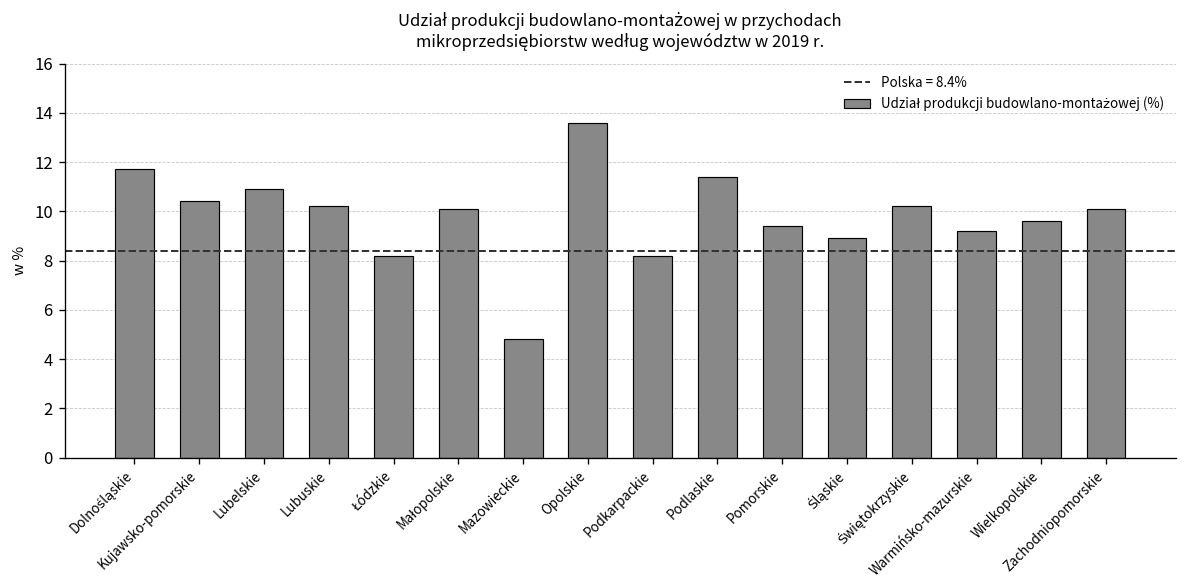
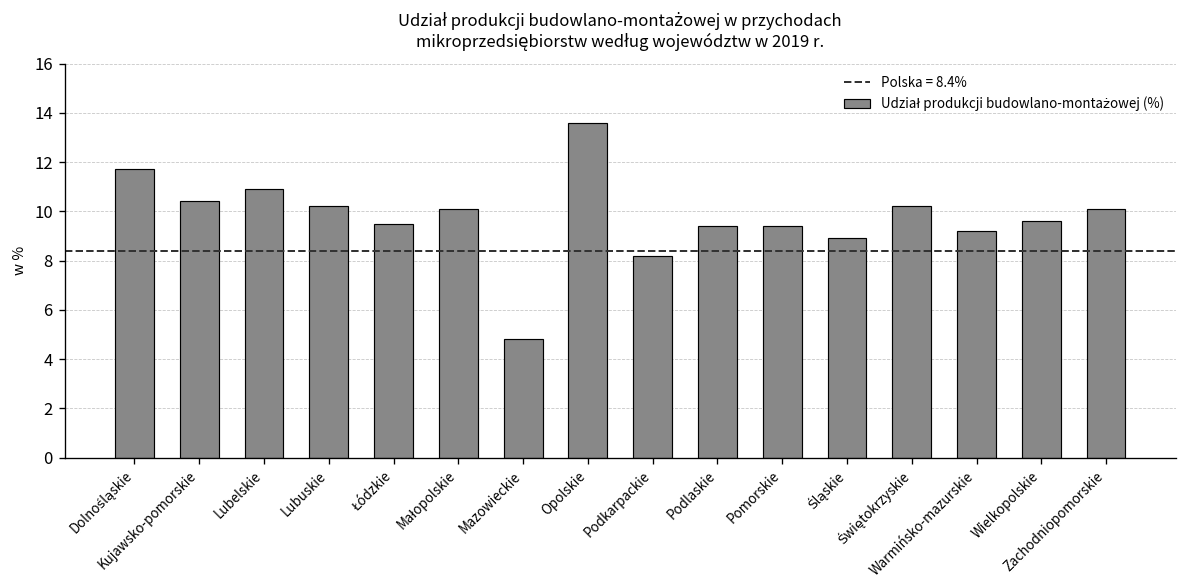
  {
    "Dolnośląskie": 11.7,
    "Kujawsko-pomorskie": 10.4,
    "Lubelskie": 10.9,
    "Lubuskie": 10.2,
-   "Łódzkie": 8.2,
+   "Łódzkie": 9.5,
    "Małopolskie": 10.1,
    "Mazowieckie": 4.8,
    "Opolskie": 13.6,
    "Podkarpackie": 8.2,
-   "Podlaskie": 11.4,
+   "Podlaskie": 9.4,
    "Pomorskie": 9.4,
    "Śląskie": 8.9,
    "Świętokrzyskie": 10.2,
    "Warmińsko-mazurskie": 9.2,
    "Wielkopolskie": 9.6,
    "Zachodniopomorskie": 10.1
  }
